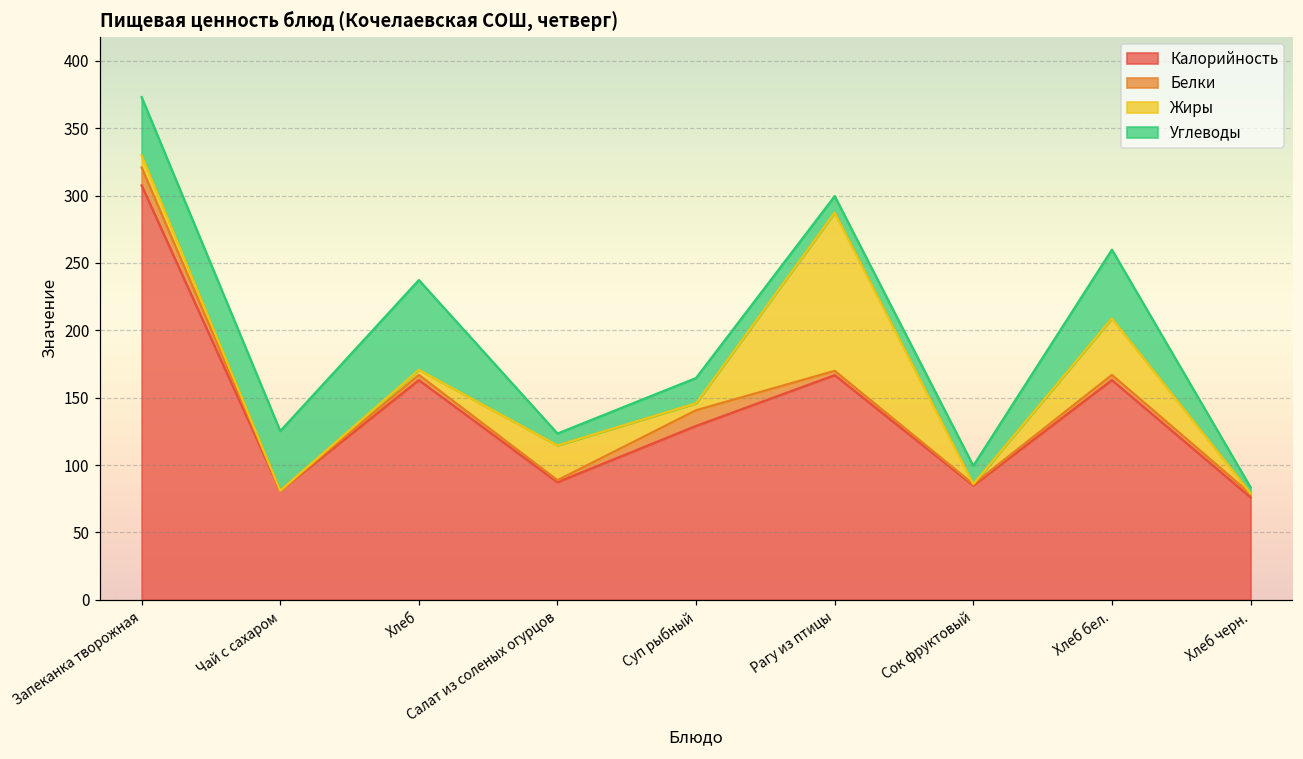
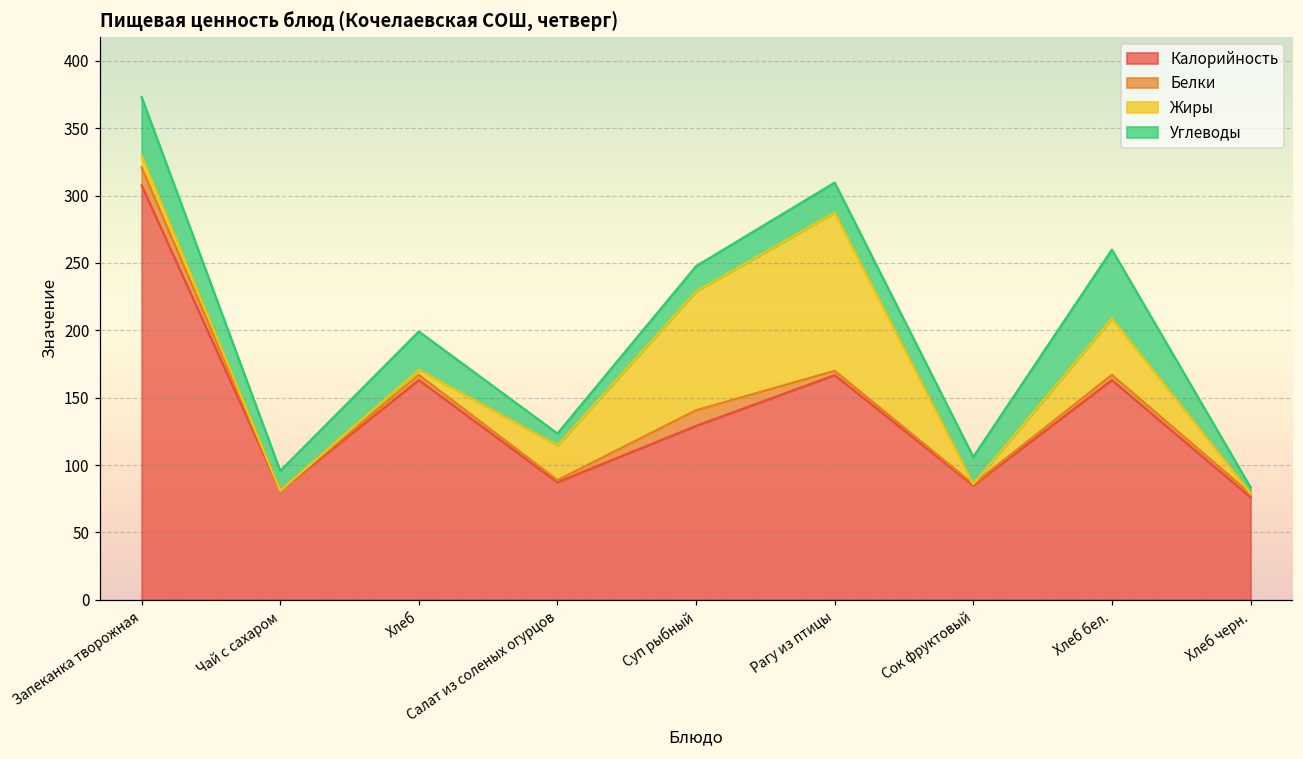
  {
    "Жиры": {
      "Запеканка творожная": 9,
      "Хлеб": 4,
      "Салат из соленых огурцов": 26,
-     "Суп рыбный": 5,
+     "Суп рыбный": 88,
      "Рагу из птицы": 117,
      "Хлеб бел.": 42
    },
    "Углеводы": {
      "Запеканка творожная": 43,
-     "Чай с сахаром": 44,
-     "Хлеб": 67,
+     "Чай с сахаром": 15,
+     "Хлеб": 28,
      "Салат из соленых огурцов": 9,
      "Суп рыбный": 19,
-     "Рагу из птицы": 12,
-     "Сок фруктовый": 14,
+     "Рагу из птицы": 22,
+     "Сок фруктовый": 20,
      "Хлеб бел.": 51,
      "Хлеб черн.": 4
    }
  }
